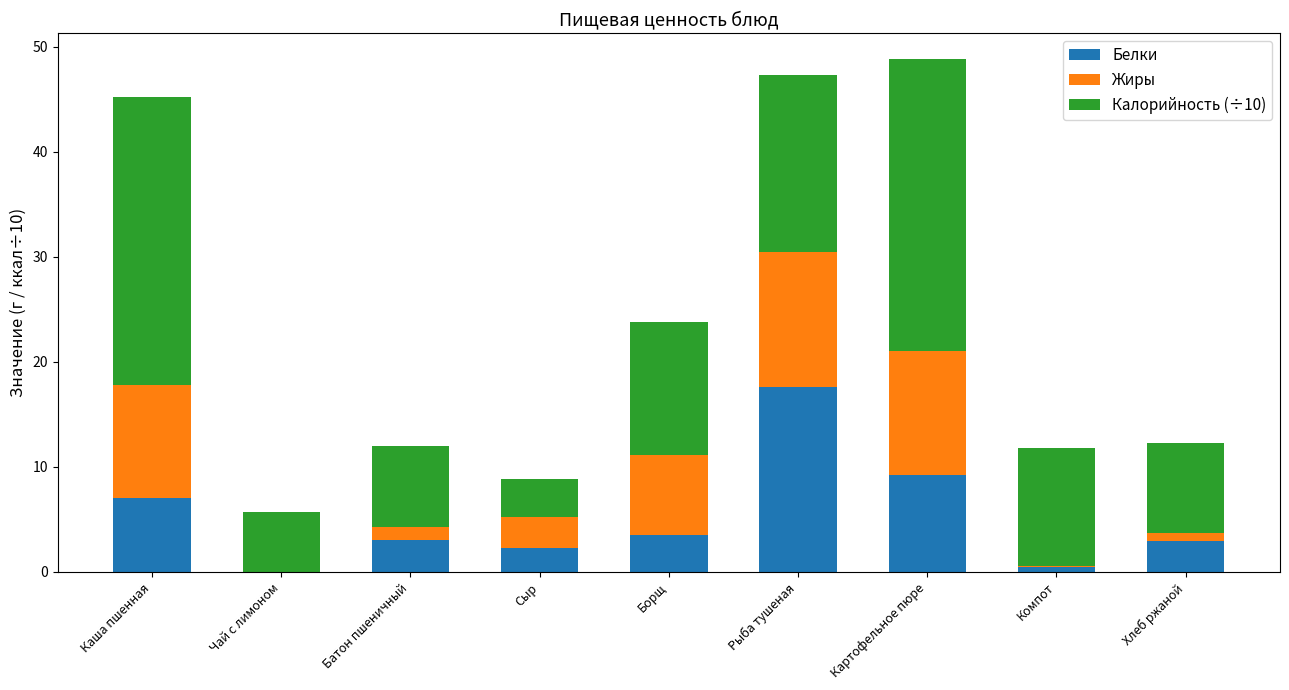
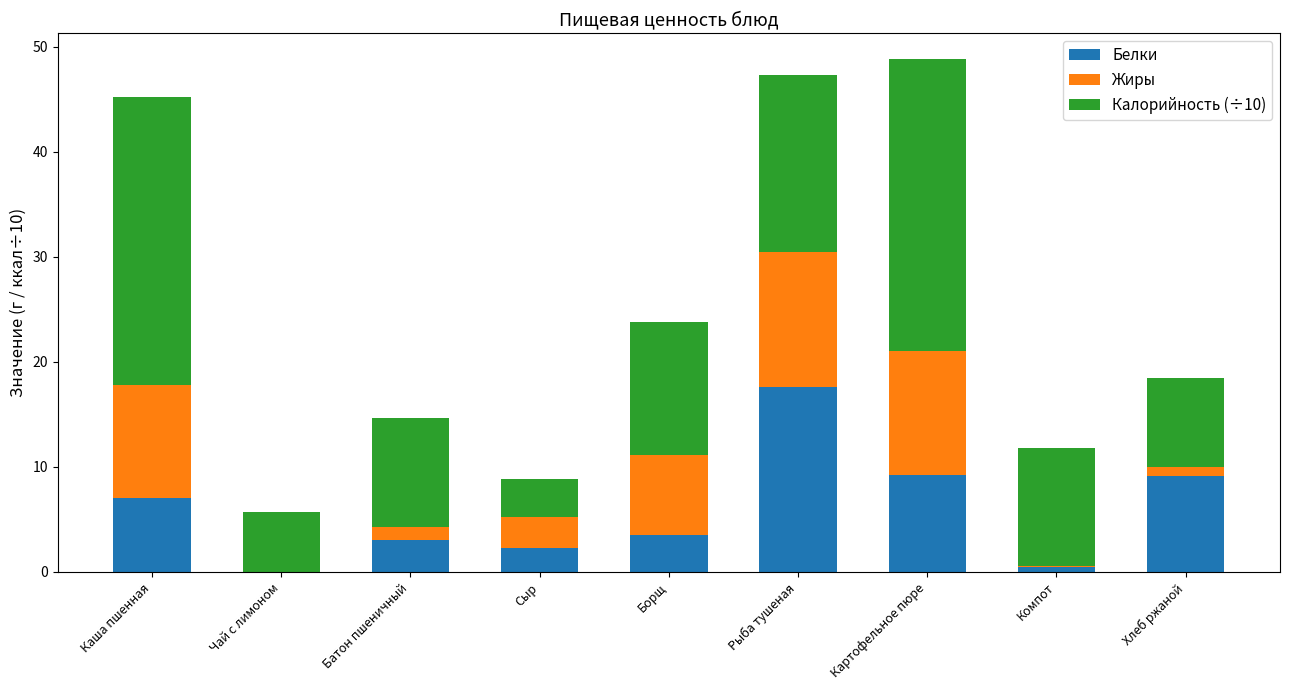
  {
    "Белки": {
      "Каша пшенная": 7.0,
      "Чай с лимоном": 0.0,
      "Батон пшеничный": 3.1,
      "Сыр": 2.3,
      "Борщ": 3.5,
      "Рыба тушеная": 17.6,
      "Картофельное пюре": 9.2,
      "Компот": 0.4,
-     "Хлеб ржаной": 2.9
+     "Хлеб ржаной": 9.2
    },
    "Жиры": {
      "Каша пшенная": 10.8,
      "Чай с лимоном": 0.0,
      "Батон пшеничный": 1.2,
      "Сыр": 3.0,
      "Борщ": 7.6,
      "Рыба тушеная": 12.9,
      "Картофельное пюре": 11.8,
      "Хлеб ржаной": 0.8
    },
    "Калорийность (÷10)": {
      "Каша пшенная": 27.4,
      "Чай с лимоном": 5.7,
-     "Батон пшеничный": 7.7,
+     "Батон пшеничный": 10.4,
      "Сыр": 3.6,
      "Борщ": 12.6,
      "Рыба тушеная": 16.9,
      "Картофельное пюре": 27.9,
      "Компот": 11.3,
      "Хлеб ржаной": 8.5
    }
  }
